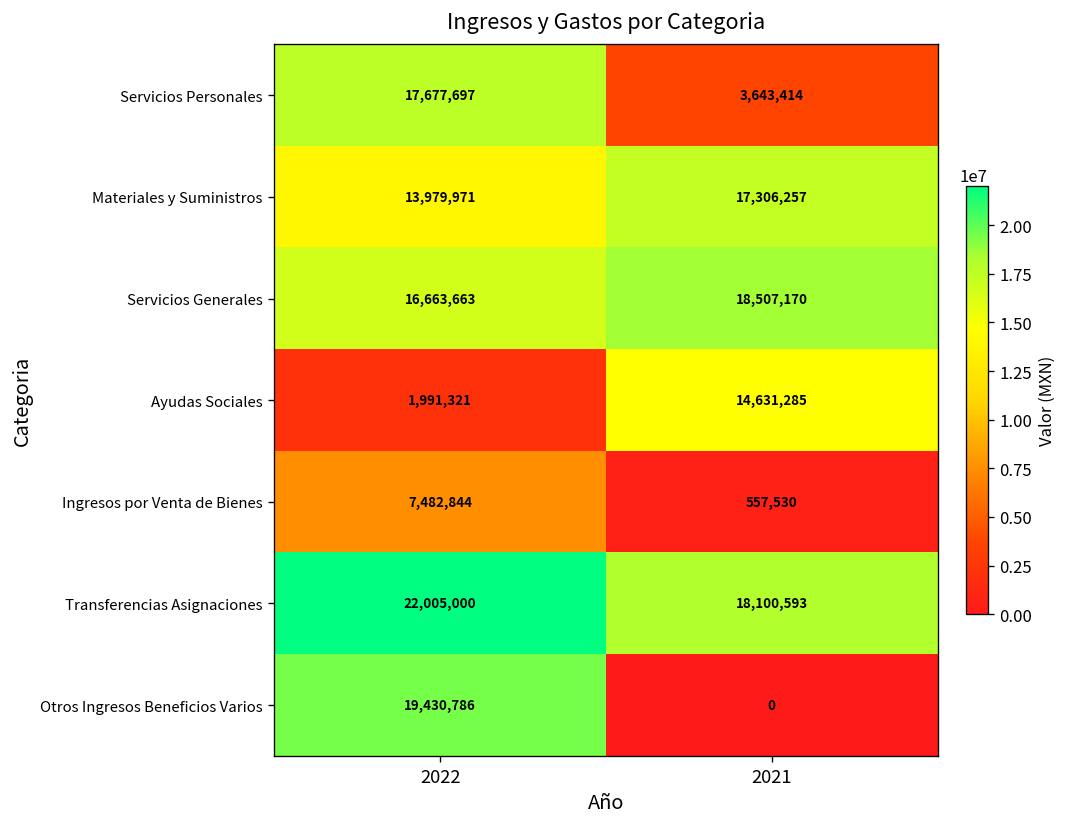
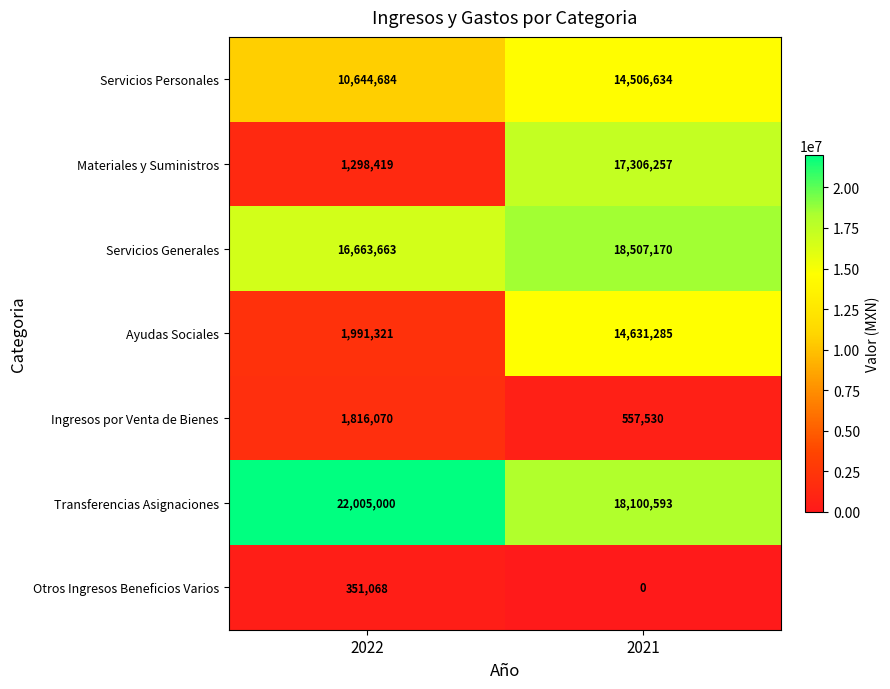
  {
    "Servicios Personales": {
-     "2022": "17,677,697",
-     "2021": "3,643,414"
+     "2022": "10,644,684",
+     "2021": "14,506,634"
    },
    "Materiales y Suministros": {
-     "2022": "13,979,971",
+     "2022": "1,298,419",
      "2021": "17,306,257"
    },
    "Servicios Generales": {
      "2022": "16,663,663",
      "2021": "18,507,170"
    },
    "Ayudas Sociales": {
      "2022": "1,991,321",
      "2021": "14,631,285"
    },
    "Ingresos por Venta de Bienes": {
-     "2022": "7,482,844",
+     "2022": "1,816,070",
      "2021": "557,530"
    },
    "Transferencias Asignaciones": {
      "2022": "22,005,000",
      "2021": "18,100,593"
    },
    "Otros Ingresos Beneficios Varios": {
-     "2022": "19,430,786",
+     "2022": "351,068",
      "2021": "0"
    }
  }
